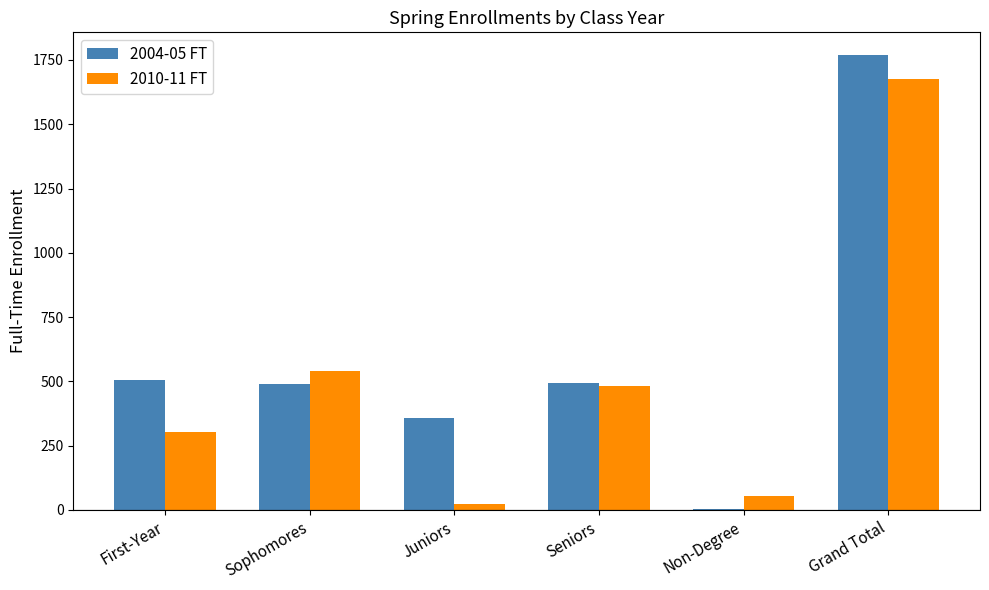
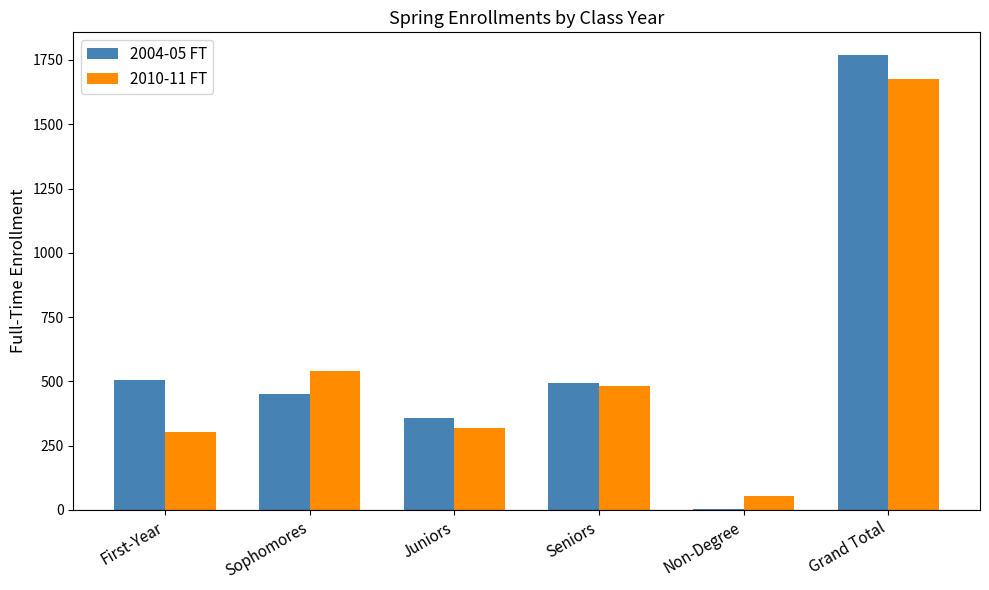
  {
    "2004-05 FT": {
      "First-Year": 510,
-     "Sophomores": 490,
+     "Sophomores": 450,
      "Juniors": 360,
      "Seniors": 490,
      "Grand Total": 1770
    },
    "2010-11 FT": {
      "First-Year": 300,
      "Sophomores": 540,
-     "Juniors": 20,
+     "Juniors": 320,
      "Seniors": 480,
      "Non-Degree": 60,
      "Grand Total": 1680
    }
  }
